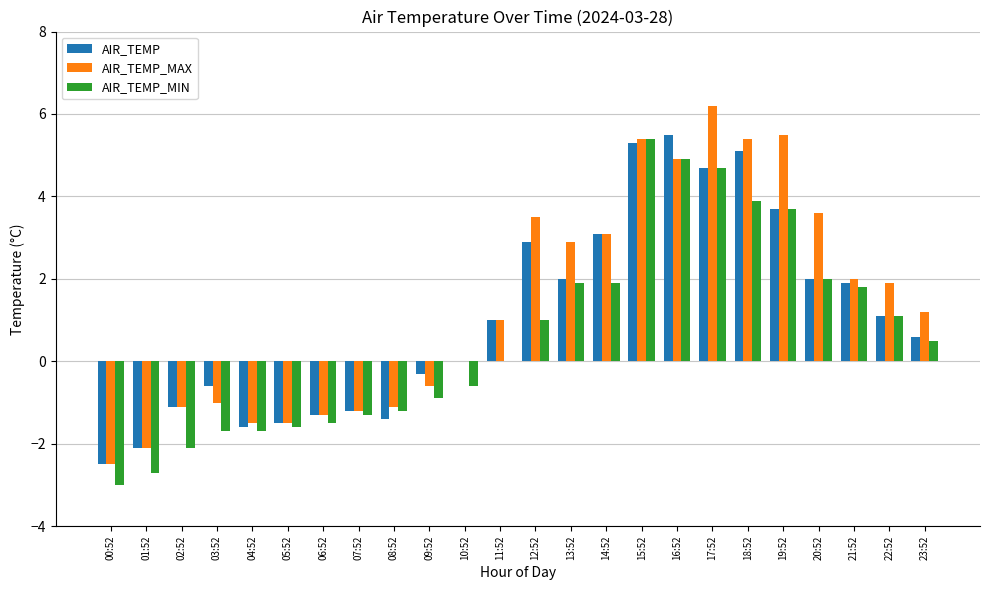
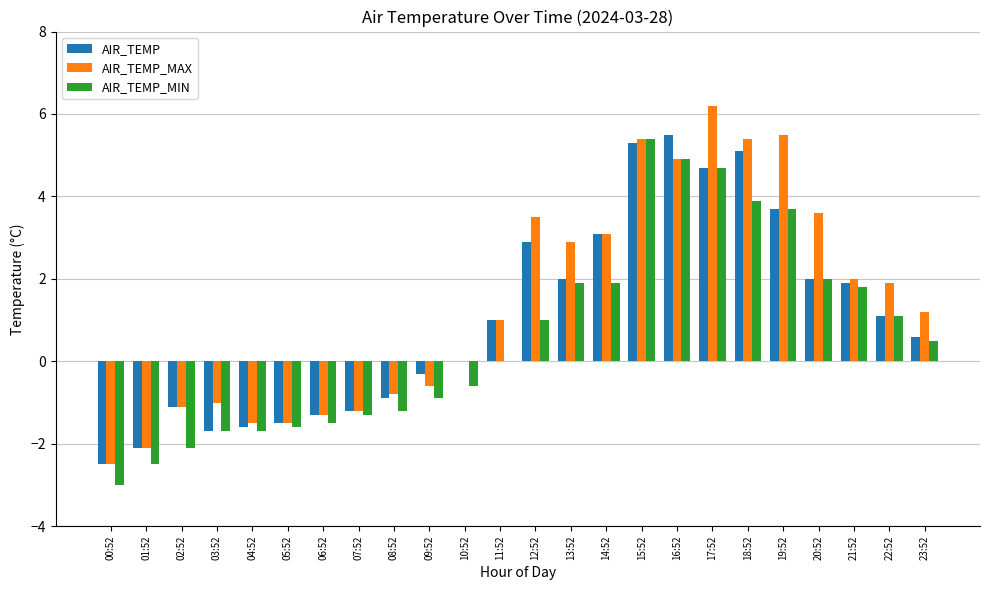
  {
    "AIR_TEMP": {
      "00:52": -2.5,
      "01:52": -2.1,
      "02:52": -1.1,
-     "03:52": -0.6,
+     "03:52": -1.7,
      "04:52": -1.6,
      "05:52": -1.5,
      "06:52": -1.3,
      "07:52": -1.2,
-     "08:52": -1.4,
+     "08:52": -0.9,
      "09:52": -0.3,
      "10:52": 0.0,
      "11:52": 1.0,
      "12:52": 2.9,
      "13:52": 2.0,
      "14:52": 3.1,
      "15:52": 5.3,
      "16:52": 5.5,
      "17:52": 4.7,
      "18:52": 5.1,
      "19:52": 3.7,
      "20:52": 2.0,
      "21:52": 1.9,
      "22:52": 1.1,
      "23:52": 0.6
    },
    "AIR_TEMP_MAX": {
      "00:52": -2.5,
      "01:52": -2.1,
      "02:52": -1.1,
      "03:52": -1.0,
      "04:52": -1.5,
      "05:52": -1.5,
      "06:52": -1.3,
      "07:52": -1.2,
-     "08:52": -1.1,
+     "08:52": -0.8,
      "09:52": -0.6,
      "10:52": 0.0,
      "11:52": 1.0,
      "12:52": 3.5,
      "13:52": 2.9,
      "14:52": 3.1,
      "15:52": 5.4,
      "16:52": 4.9,
      "17:52": 6.2,
      "18:52": 5.4,
      "19:52": 5.5,
      "20:52": 3.6,
      "21:52": 2.0,
      "22:52": 1.9,
      "23:52": 1.2
    },
    "AIR_TEMP_MIN": {
      "00:52": -3.0,
-     "01:52": -2.7,
+     "01:52": -2.5,
      "02:52": -2.1,
      "03:52": -1.7,
      "04:52": -1.7,
      "05:52": -1.6,
      "06:52": -1.5,
      "07:52": -1.3,
      "08:52": -1.2,
      "09:52": -0.9,
      "10:52": -0.6,
      "11:52": 0.0,
      "12:52": 1.0,
      "13:52": 1.9,
      "14:52": 1.9,
      "15:52": 5.4,
      "16:52": 4.9,
      "17:52": 4.7,
      "18:52": 3.9,
      "19:52": 3.7,
      "20:52": 2.0,
      "21:52": 1.8,
      "22:52": 1.1,
      "23:52": 0.5
    }
  }
